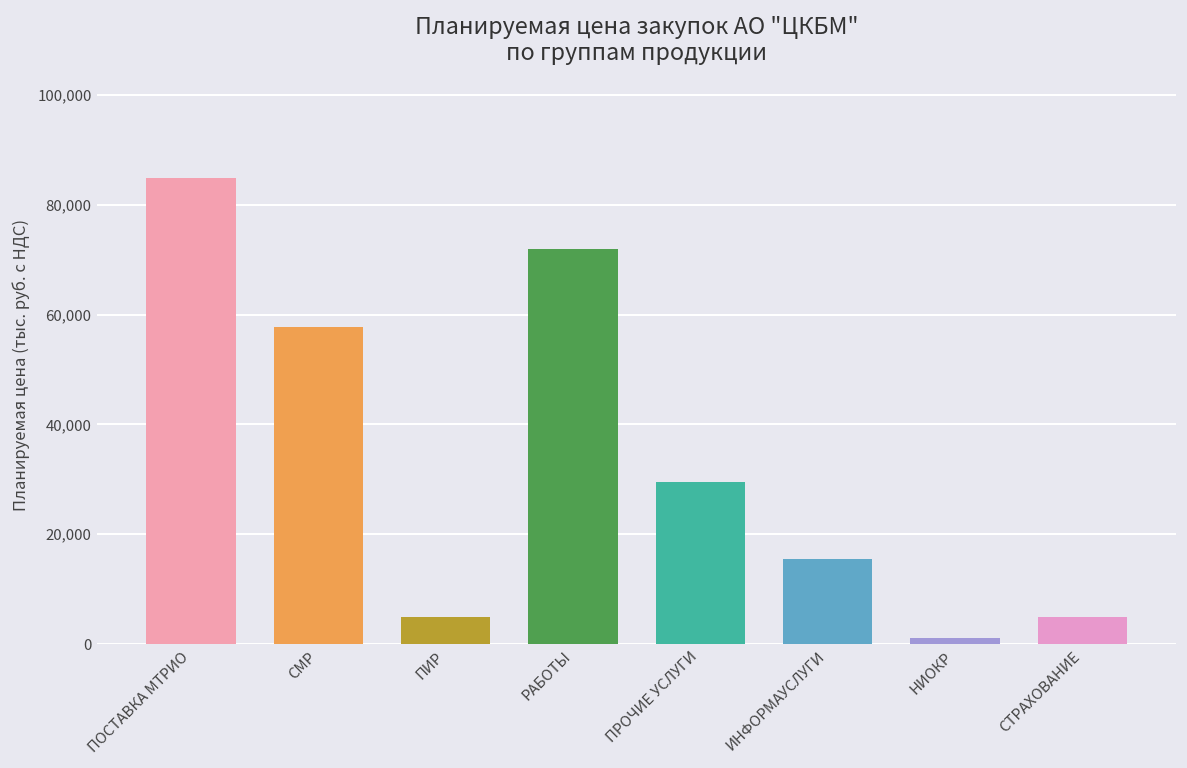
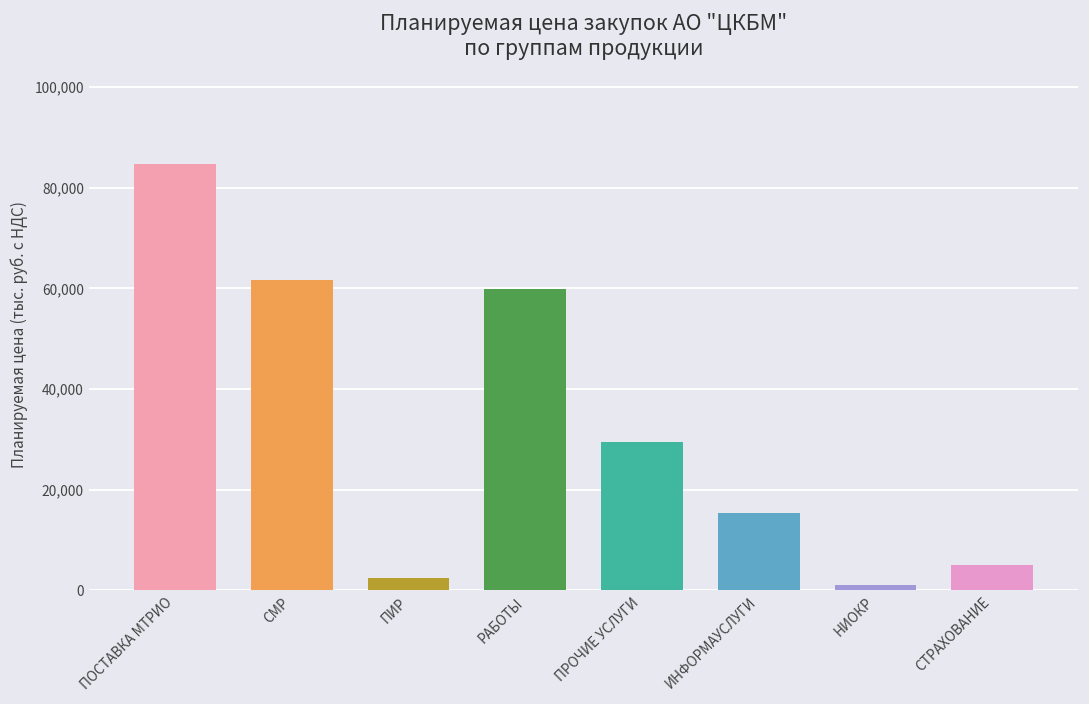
  {
    "ПОСТАВКА МТРИО": "85,000",
-   "СМР": "58,000",
-   "ПИР": "5,000",
-   "РАБОТЫ": "72,000",
+   "СМР": "62,000",
+   "ПИР": "2,000",
+   "РАБОТЫ": "60,000",
    "ПРОЧИЕ УСЛУГИ": "29,000",
    "ИНФОРМАУСЛУГИ": "15,000",
    "НИОКР": "1,000",
    "СТРАХОВАНИЕ": "5,000"
  }
